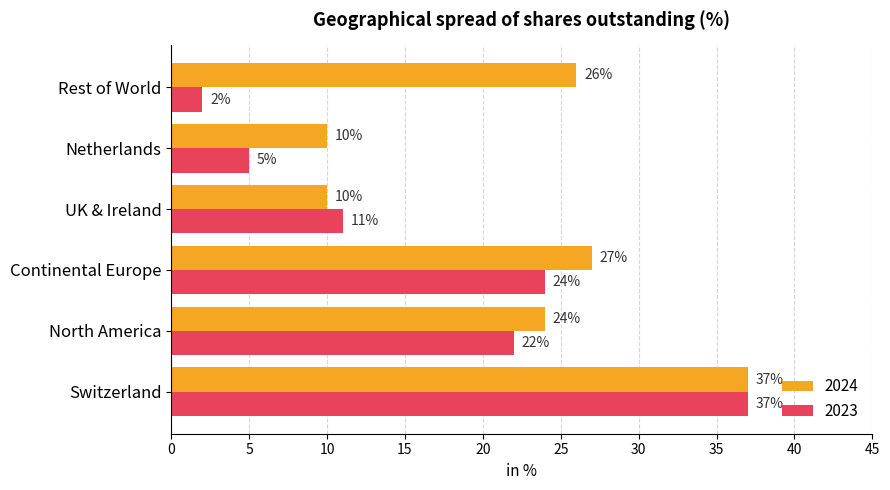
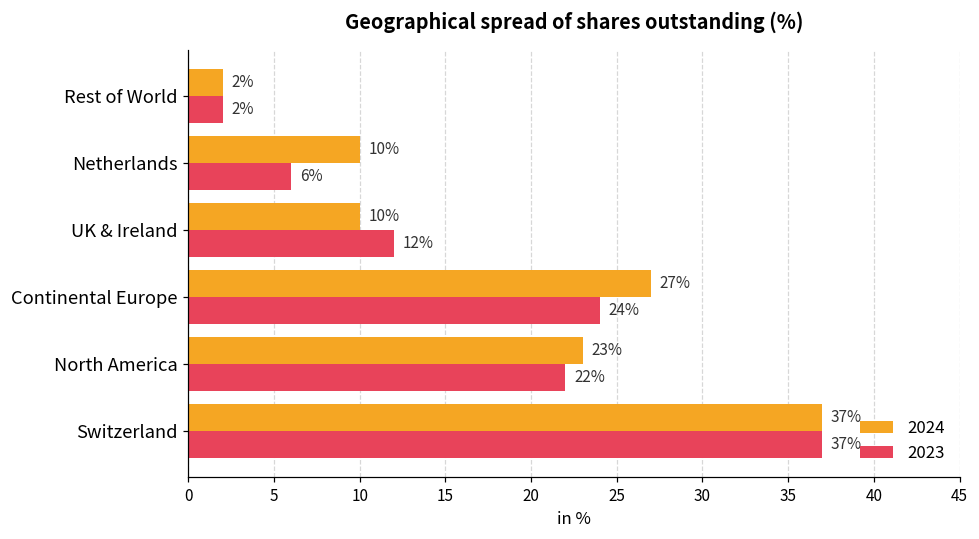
  {
    "2024": {
-     "Rest of World": "26%",
+     "Rest of World": "2%",
      "Netherlands": "10%",
      "UK & Ireland": "10%",
      "Continental Europe": "27%",
-     "North America": "24%",
+     "North America": "23%",
      "Switzerland": "37%"
    },
    "2023": {
      "Rest of World": "2%",
-     "Netherlands": "5%",
-     "UK & Ireland": "11%",
+     "Netherlands": "6%",
+     "UK & Ireland": "12%",
      "Continental Europe": "24%",
      "North America": "22%",
      "Switzerland": "37%"
    }
  }
